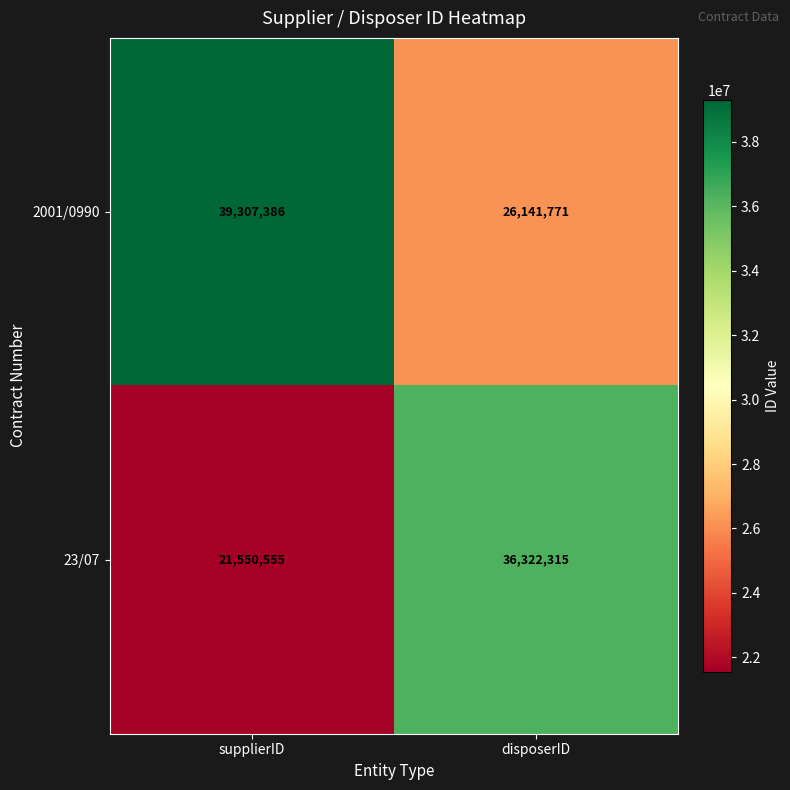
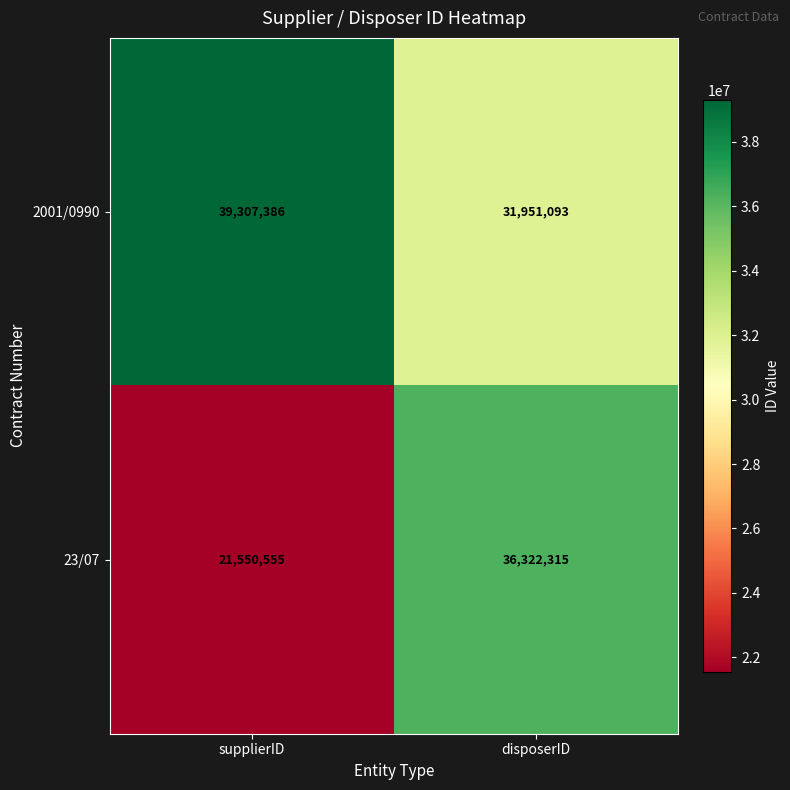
  {
    "2001/0990": {
      "supplierID": "39,307,386",
-     "disposerID": "26,141,771"
+     "disposerID": "31,951,093"
    },
    "23/07": {
      "supplierID": "21,550,555",
      "disposerID": "36,322,315"
    }
  }
